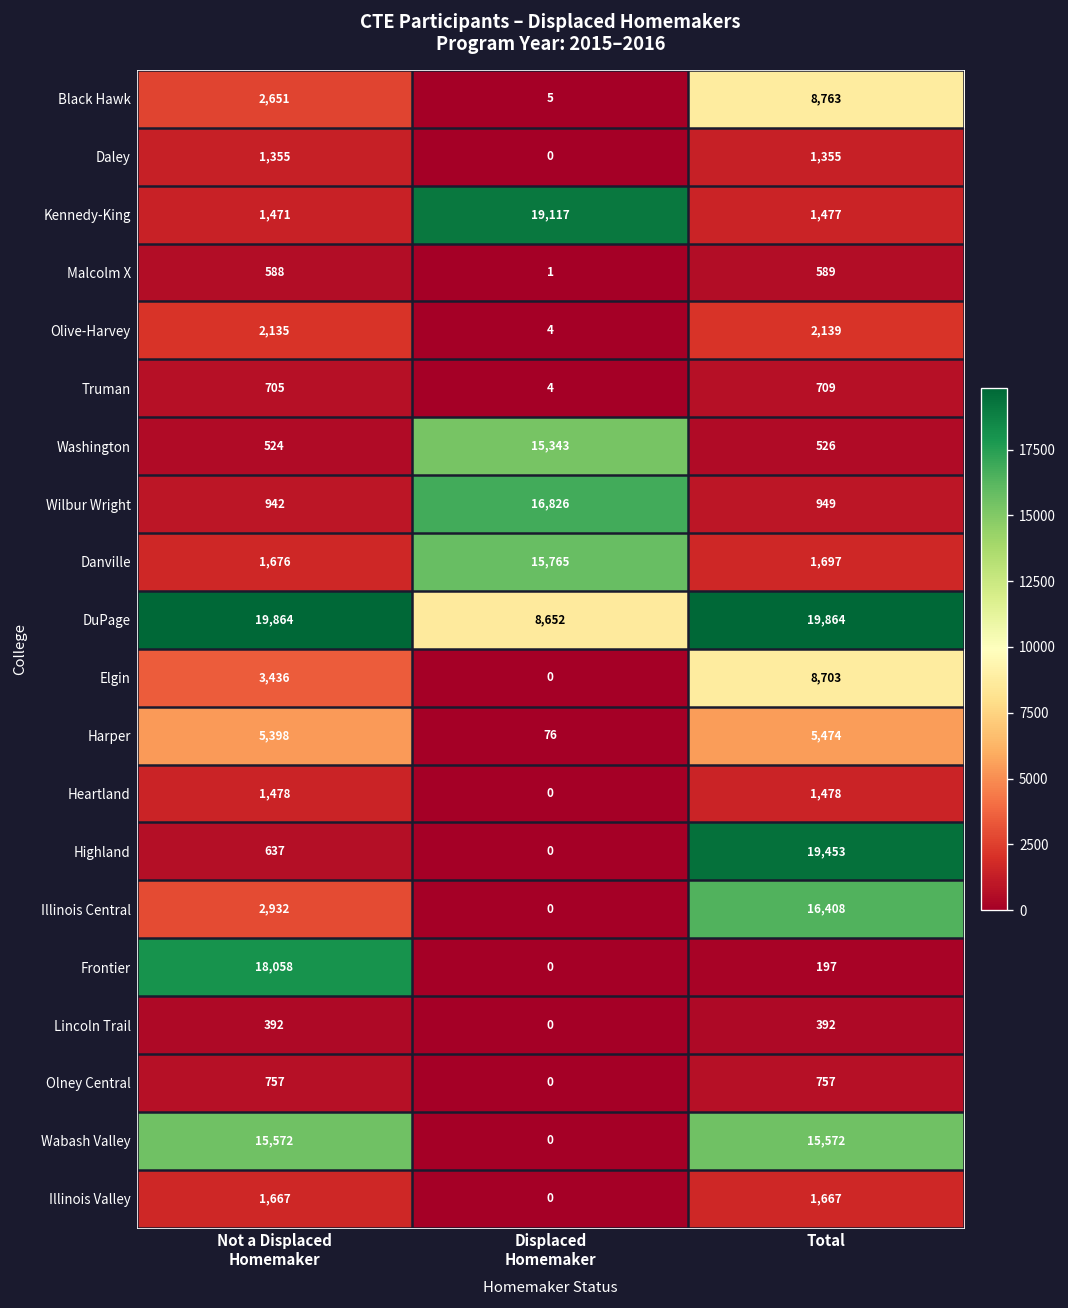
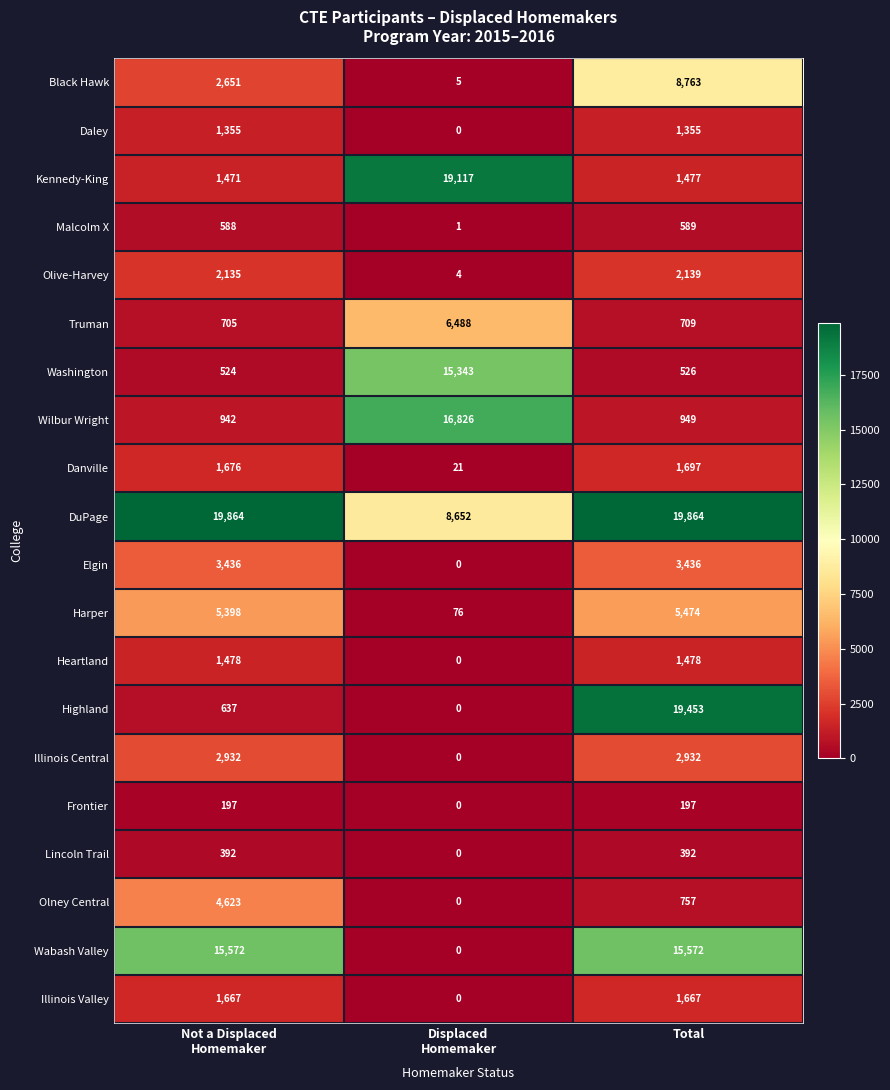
  {
    "Black Hawk": {
      "Not a Displaced Homemaker": "2,651",
      "Displaced Homemaker": "5",
      "Total": "8,763"
    },
    "Daley": {
      "Not a Displaced Homemaker": "1,355",
      "Displaced Homemaker": "0",
      "Total": "1,355"
    },
    "Kennedy-King": {
      "Not a Displaced Homemaker": "1,471",
      "Displaced Homemaker": "19,117",
      "Total": "1,477"
    },
    "Malcolm X": {
      "Not a Displaced Homemaker": "588",
      "Displaced Homemaker": "1",
      "Total": "589"
    },
    "Olive-Harvey": {
      "Not a Displaced Homemaker": "2,135",
      "Displaced Homemaker": "4",
      "Total": "2,139"
    },
    "Truman": {
      "Not a Displaced Homemaker": "705",
-     "Displaced Homemaker": "4",
+     "Displaced Homemaker": "6,488",
      "Total": "709"
    },
    "Washington": {
      "Not a Displaced Homemaker": "524",
      "Displaced Homemaker": "15,343",
      "Total": "526"
    },
    "Wilbur Wright": {
      "Not a Displaced Homemaker": "942",
      "Displaced Homemaker": "16,826",
      "Total": "949"
    },
    "Danville": {
      "Not a Displaced Homemaker": "1,676",
-     "Displaced Homemaker": "15,765",
+     "Displaced Homemaker": "21",
      "Total": "1,697"
    },
    "DuPage": {
      "Not a Displaced Homemaker": "19,864",
      "Displaced Homemaker": "8,652",
      "Total": "19,864"
    },
    "Elgin": {
      "Not a Displaced Homemaker": "3,436",
      "Displaced Homemaker": "0",
-     "Total": "8,703"
+     "Total": "3,436"
    },
    "Harper": {
      "Not a Displaced Homemaker": "5,398",
      "Displaced Homemaker": "76",
      "Total": "5,474"
    },
    "Heartland": {
      "Not a Displaced Homemaker": "1,478",
      "Displaced Homemaker": "0",
      "Total": "1,478"
    },
    "Highland": {
      "Not a Displaced Homemaker": "637",
      "Displaced Homemaker": "0",
      "Total": "19,453"
    },
    "Illinois Central": {
      "Not a Displaced Homemaker": "2,932",
      "Displaced Homemaker": "0",
-     "Total": "16,408"
+     "Total": "2,932"
    },
    "Frontier": {
-     "Not a Displaced Homemaker": "18,058",
+     "Not a Displaced Homemaker": "197",
      "Displaced Homemaker": "0",
      "Total": "197"
    },
    "Lincoln Trail": {
      "Not a Displaced Homemaker": "392",
      "Displaced Homemaker": "0",
      "Total": "392"
    },
    "Olney Central": {
-     "Not a Displaced Homemaker": "757",
+     "Not a Displaced Homemaker": "4,623",
      "Displaced Homemaker": "0",
      "Total": "757"
    },
    "Wabash Valley": {
      "Not a Displaced Homemaker": "15,572",
      "Displaced Homemaker": "0",
      "Total": "15,572"
    },
    "Illinois Valley": {
      "Not a Displaced Homemaker": "1,667",
      "Displaced Homemaker": "0",
      "Total": "1,667"
    }
  }
